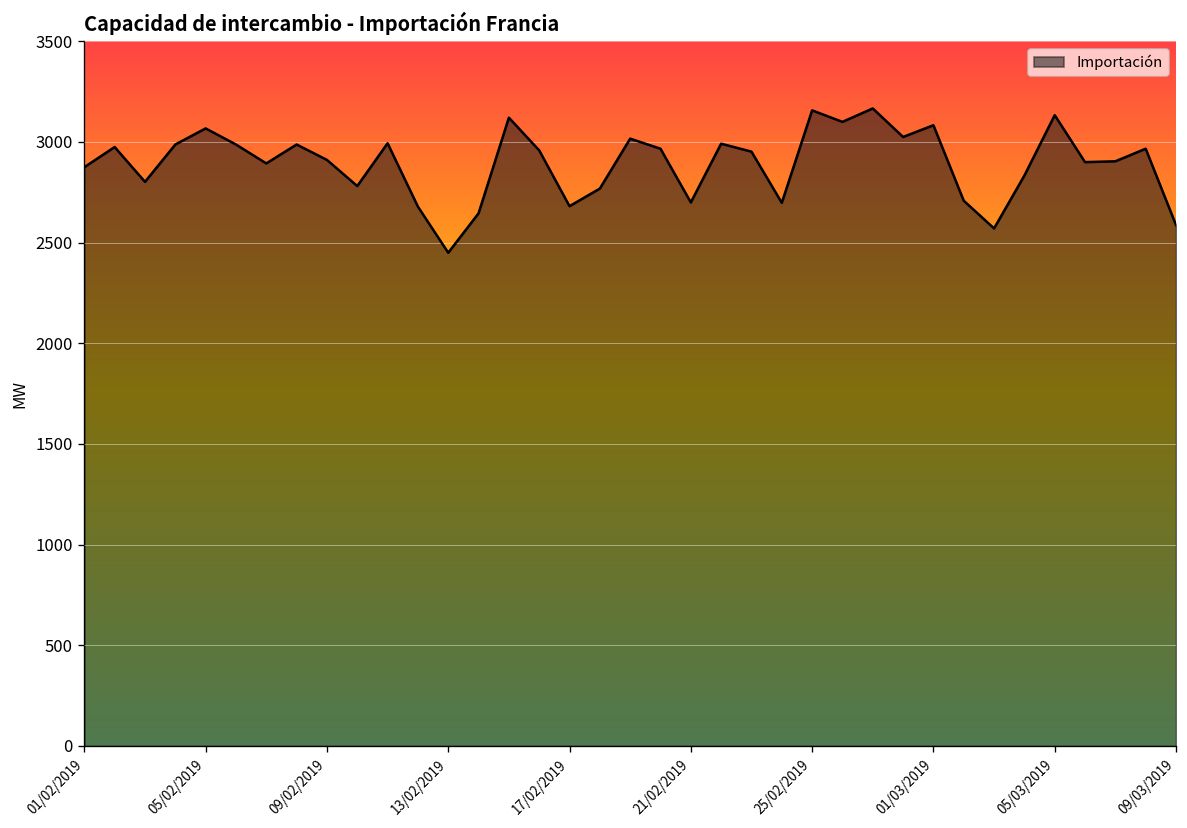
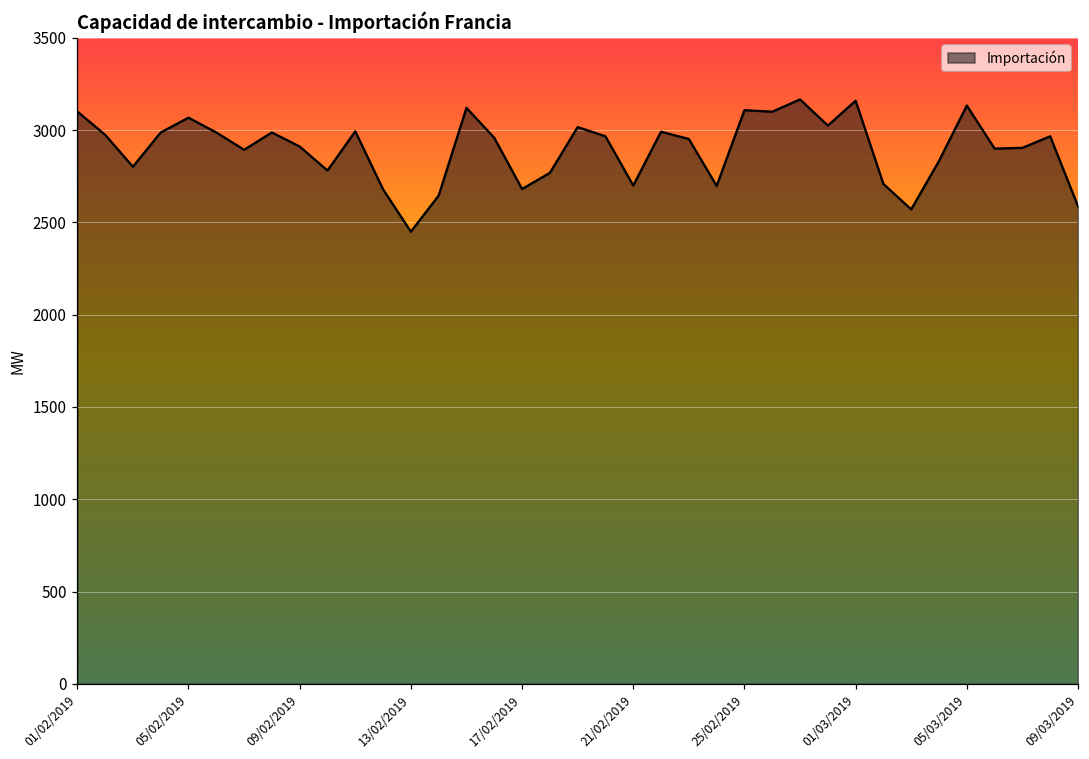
  {
-   "01/02/2019": 2880,
+   "01/02/2019": 3100,
    "05/02/2019": 3070,
    "09/02/2019": 2910,
    "13/02/2019": 2450,
    "17/02/2019": 2680,
    "21/02/2019": 2700,
-   "25/02/2019": 3160,
-   "01/03/2019": 3080,
+   "25/02/2019": 3110,
+   "01/03/2019": 3160,
    "05/03/2019": 3130,
    "09/03/2019": 2590
  }
